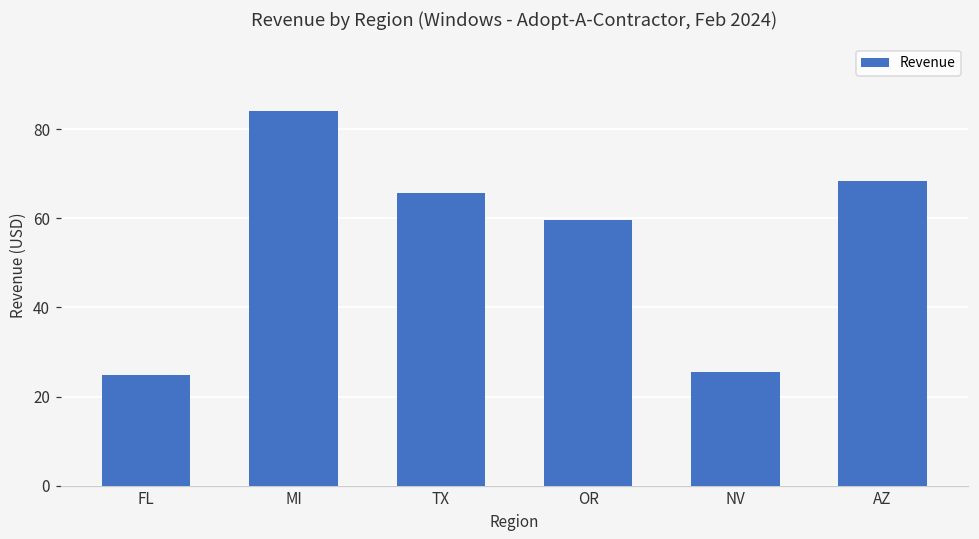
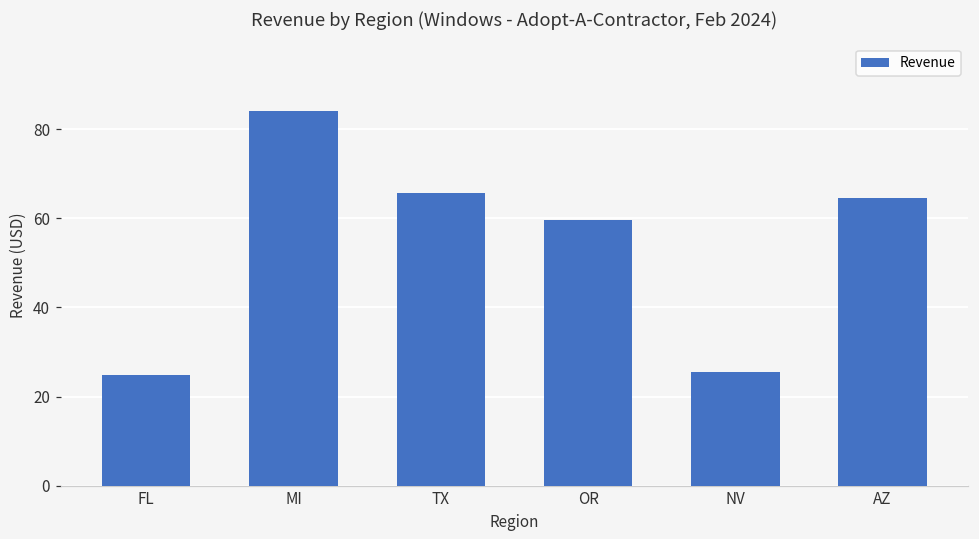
  {
    "FL": 25,
    "MI": 84,
    "TX": 66,
    "OR": 60,
    "NV": 26,
-   "AZ": 68
+   "AZ": 65
  }
